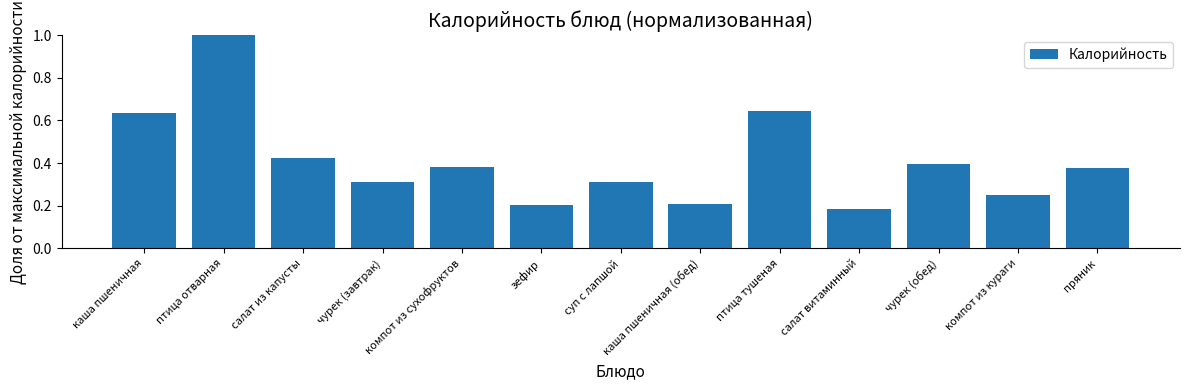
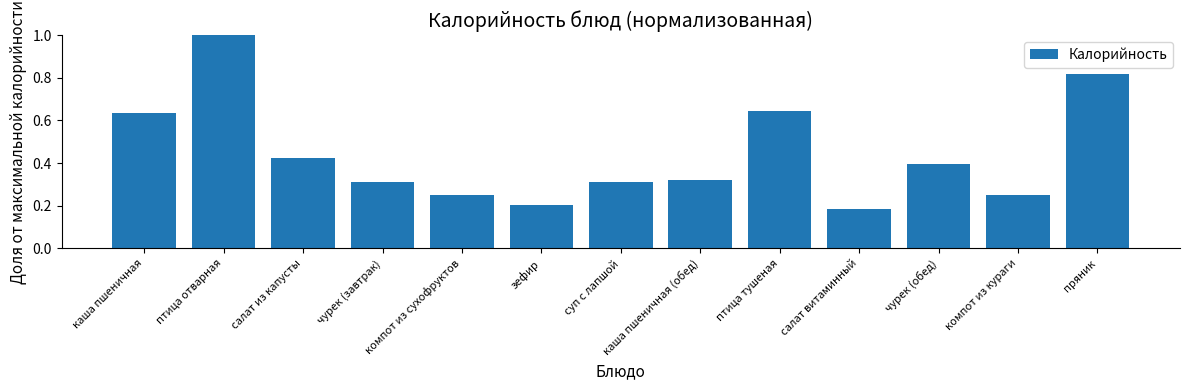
  {
    "каша пшеничная": 0.64,
    "птица отварная": 1.00,
    "салат из капусты": 0.43,
    "чурек (завтрак)": 0.31,
-   "компот из сухофруктов": 0.38,
+   "компот из сухофруктов": 0.25,
    "зефир": 0.20,
    "суп с лапшой": 0.31,
-   "каша пшеничная (обед)": 0.21,
+   "каша пшеничная (обед)": 0.32,
    "птица тушеная": 0.64,
    "салат витаминный": 0.18,
    "чурек (обед)": 0.39,
    "компот из кураги": 0.25,
-   "пряник": 0.38
+   "пряник": 0.82
  }
